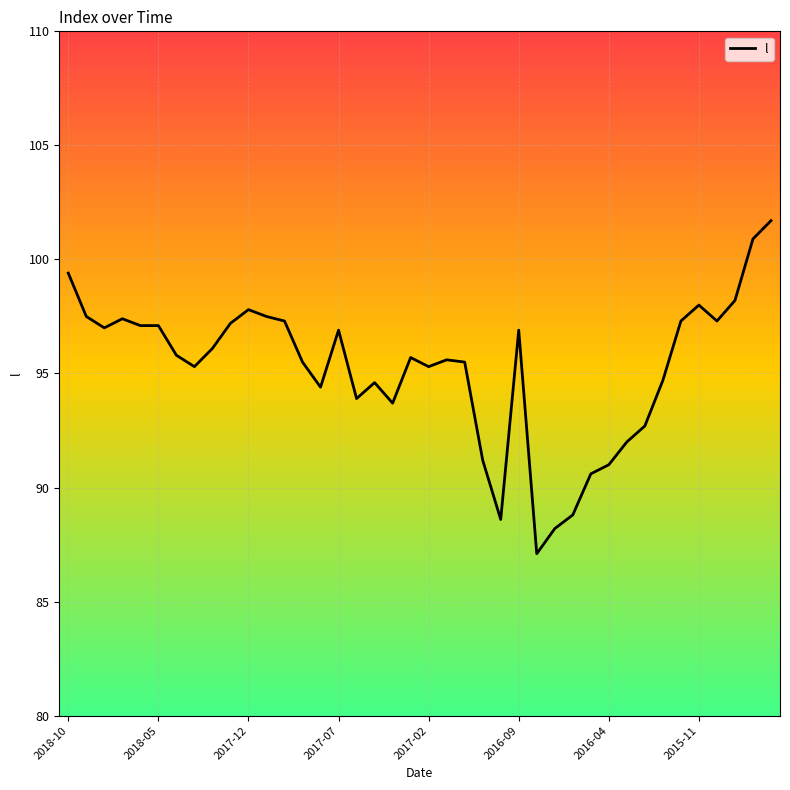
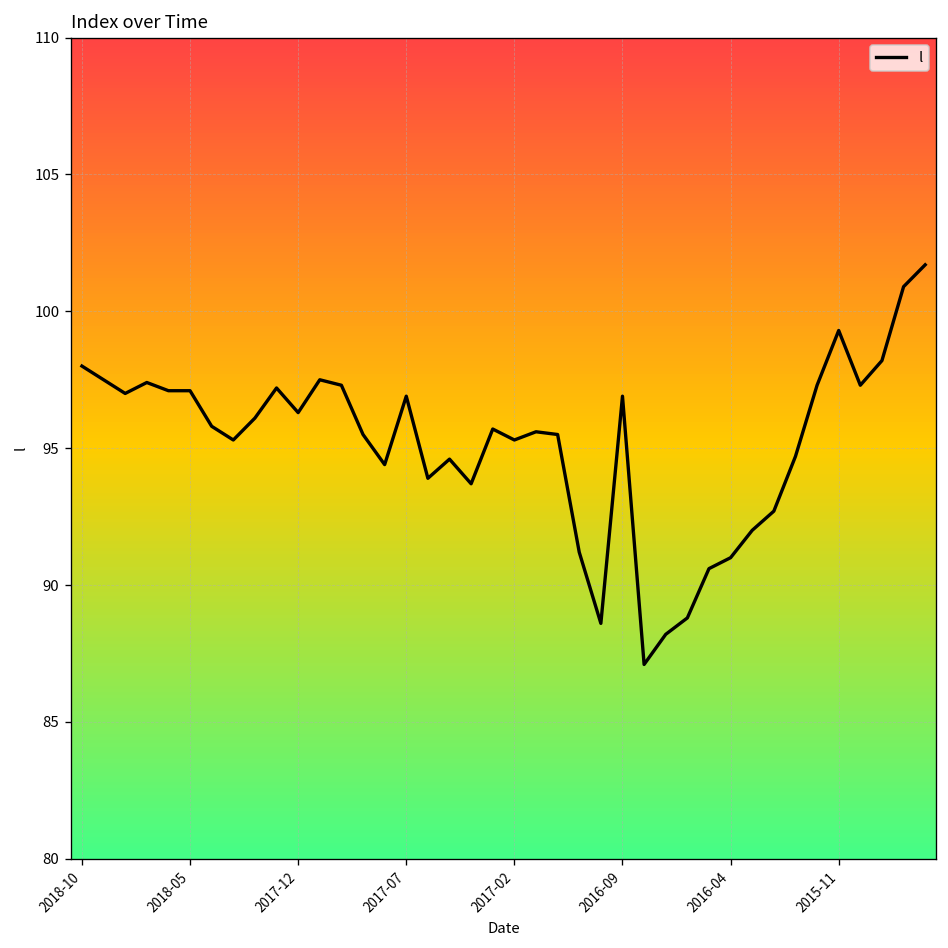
  {
-   "2018-10": 99.4,
+   "2018-10": 98.0,
    "2018-05": 97.1,
-   "2017-12": 97.8,
+   "2017-12": 96.3,
    "2017-07": 96.9,
    "2017-02": 95.3,
    "2016-09": 96.9,
    "2016-04": 91.0,
-   "2015-11": 98.0
+   "2015-11": 99.3
  }
